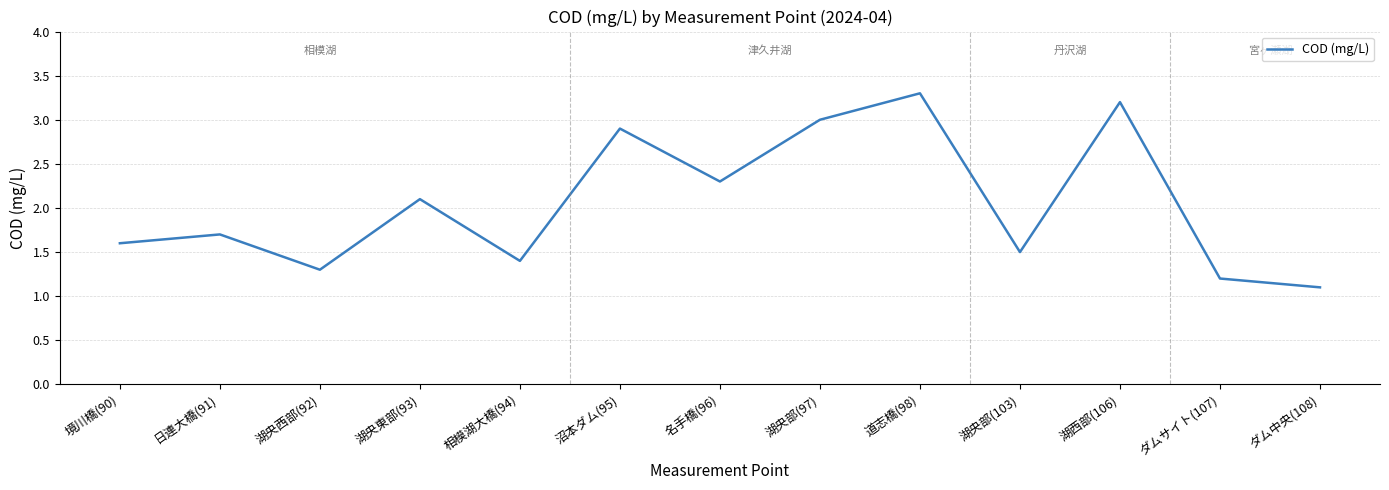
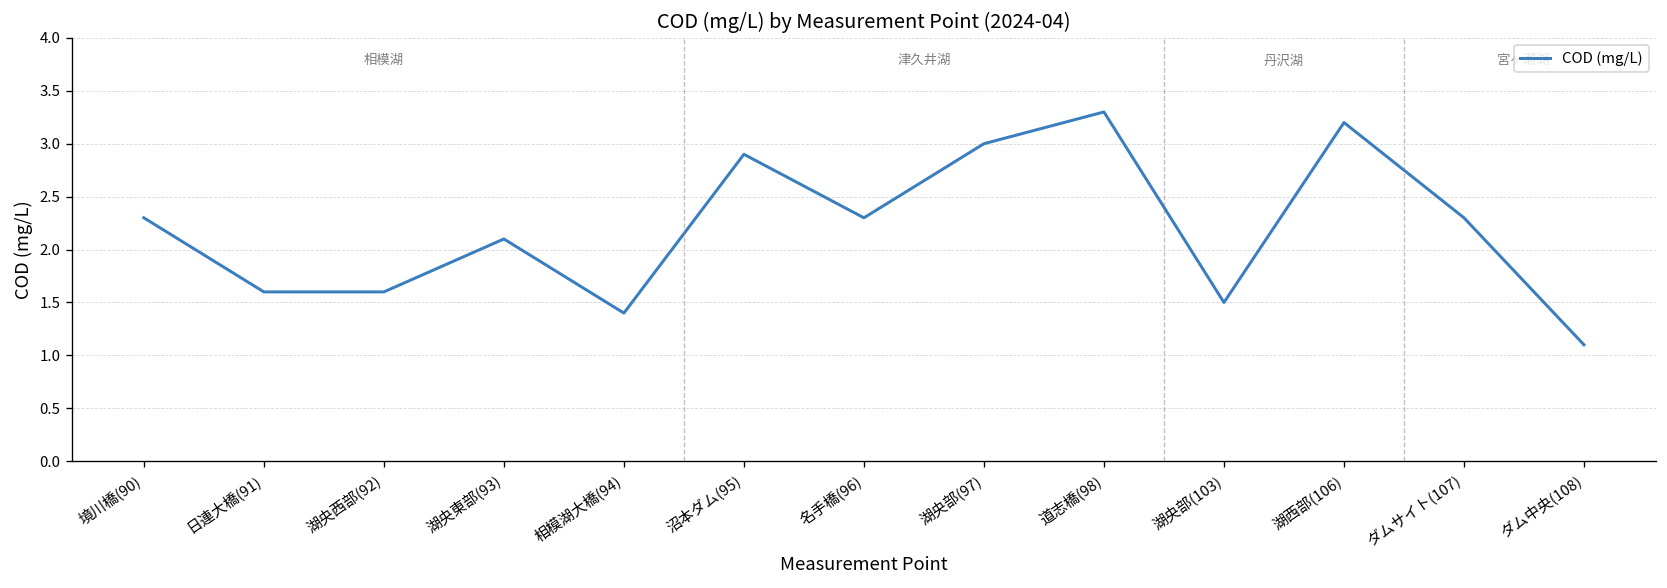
  {
-   "境川橋(90)": 1.6,
-   "日連大橋(91)": 1.7,
-   "湖央西部(92)": 1.3,
+   "境川橋(90)": 2.3,
+   "日連大橋(91)": 1.6,
+   "湖央西部(92)": 1.6,
    "湖央東部(93)": 2.1,
    "相模湖大橋(94)": 1.4,
    "沼本ダム(95)": 2.9,
    "名手橋(96)": 2.3,
    "湖央部(97)": 3.0,
    "道志橋(98)": 3.3,
    "湖央部(103)": 1.5,
    "湖西部(106)": 3.2,
-   "ダムサイト(107)": 1.2,
+   "ダムサイト(107)": 2.3,
    "ダム中央(108)": 1.1
  }
